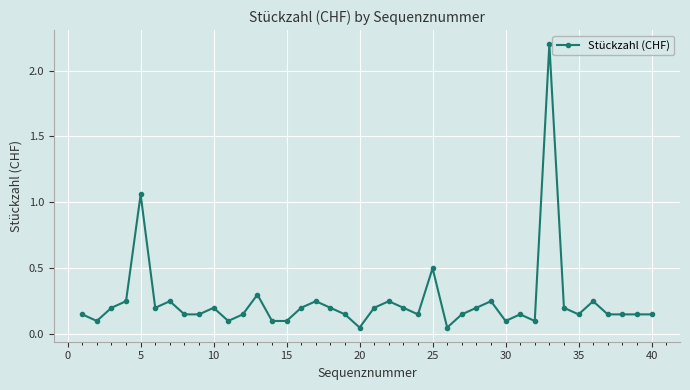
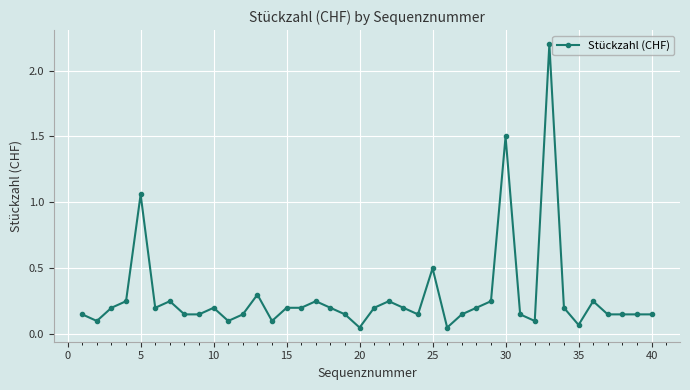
  {
    "5": 1.06,
    "10": 0.20,
-   "15": 0.1,
+   "15": 0.2,
    "20": 0.05,
    "25": 0.50,
-   "30": 0.1,
-   "35": 0.15,
+   "30": 1.5,
+   "35": 0.07,
    "40": 0.15
  }
